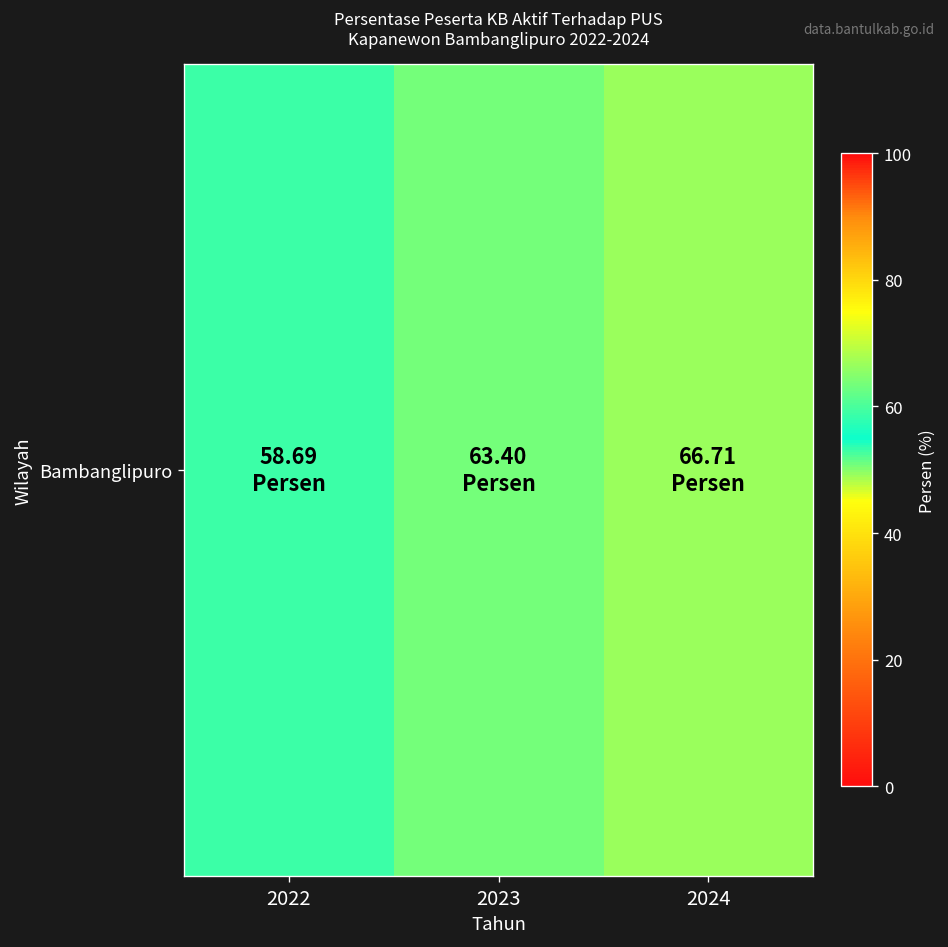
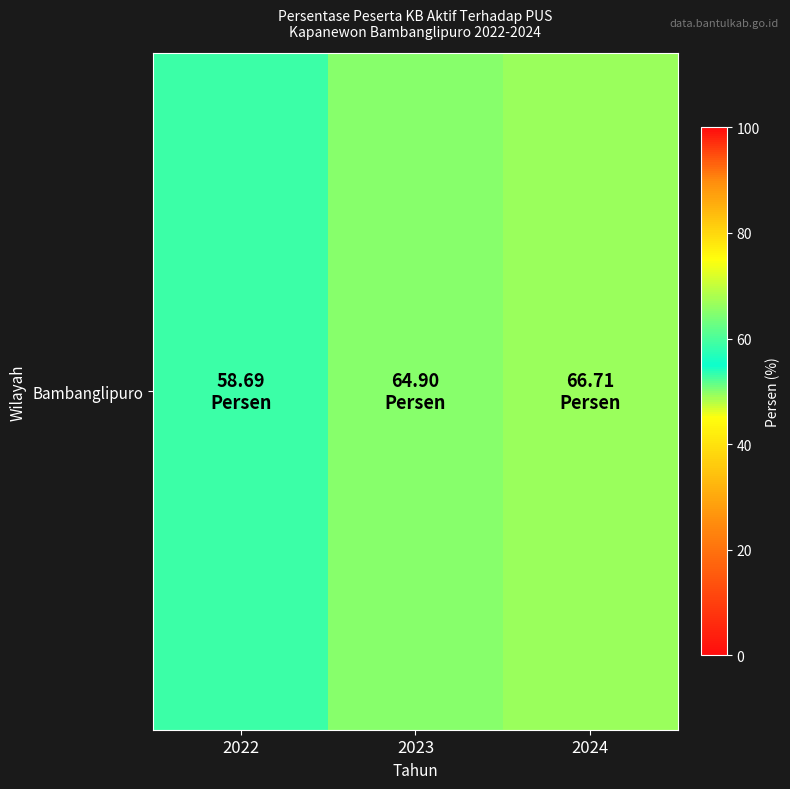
  {
    "Bambanglipuro": {
      "2022": 58.69,
-     "2023": 63.40,
+     "2023": 64.90,
      "2024": 66.71
    }
  }
